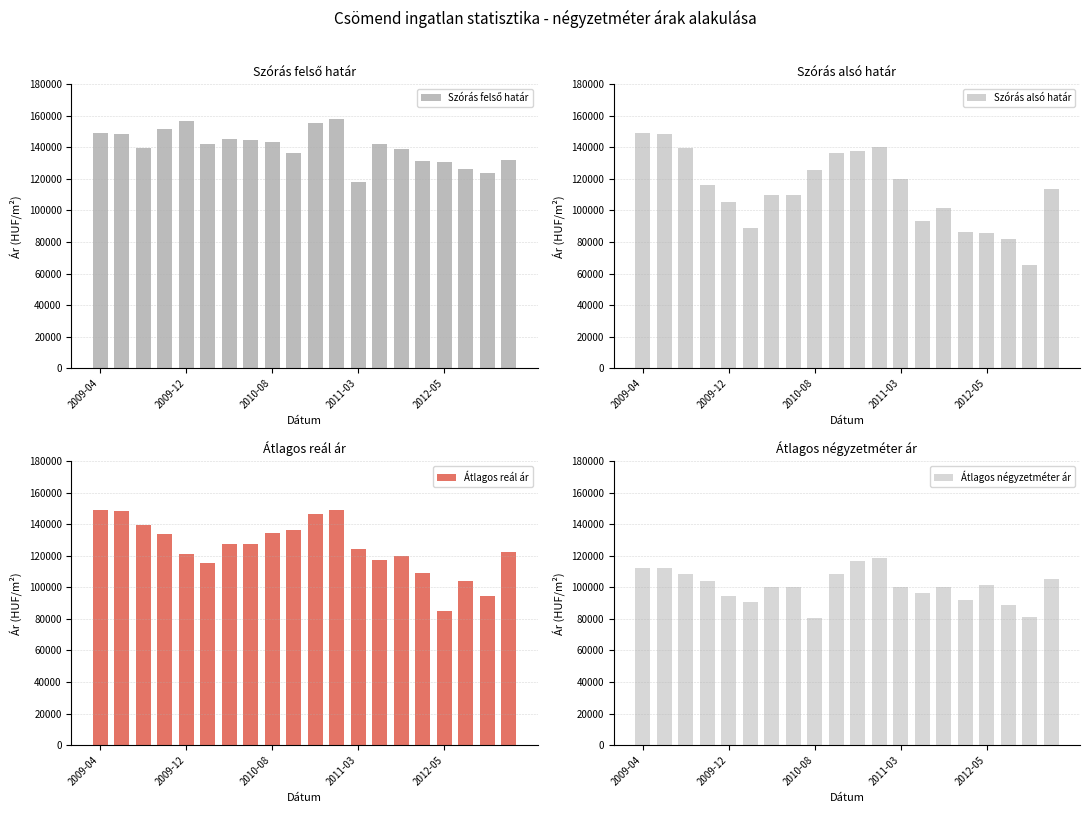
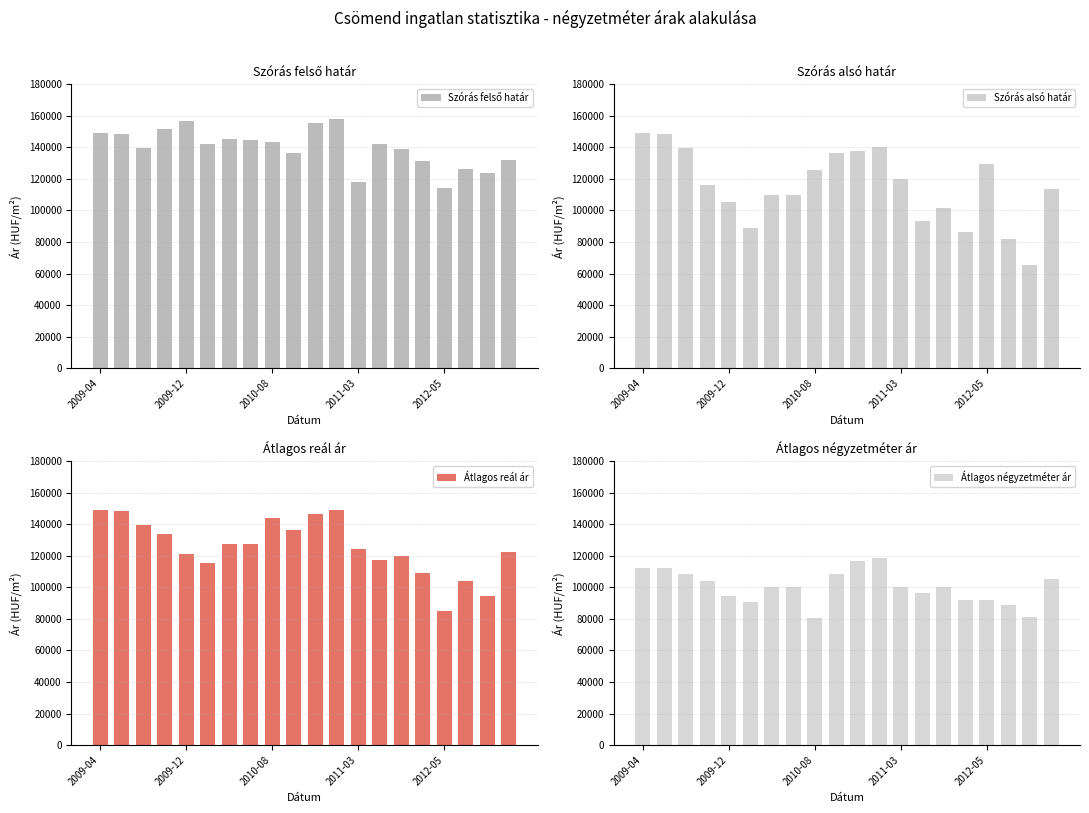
  {
    "Szórás felső határ": {
      "2009-04": 149000,
      "2009-12": 157000,
      "2010-08": 144000,
      "2011-03": 118000,
-     "2012-05": 131000
+     "2012-05": 114000
    },
    "Szórás alsó határ": {
      "2009-04": 149000,
      "2009-12": 105000,
      "2010-08": 126000,
      "2011-03": 120000,
-     "2012-05": 86000
+     "2012-05": 129000
    },
    "Átlagos reál ár": {
      "2009-04": 149000,
      "2009-12": 121000,
-     "2010-08": 135000,
+     "2010-08": 144000,
      "2011-03": 125000,
      "2012-05": 85000
    },
    "Átlagos négyzetméter ár": {
      "2009-04": 113000,
      "2009-12": 95000,
      "2010-08": 81000,
      "2011-03": 100000,
-     "2012-05": 102000
+     "2012-05": 92000
    }
  }
